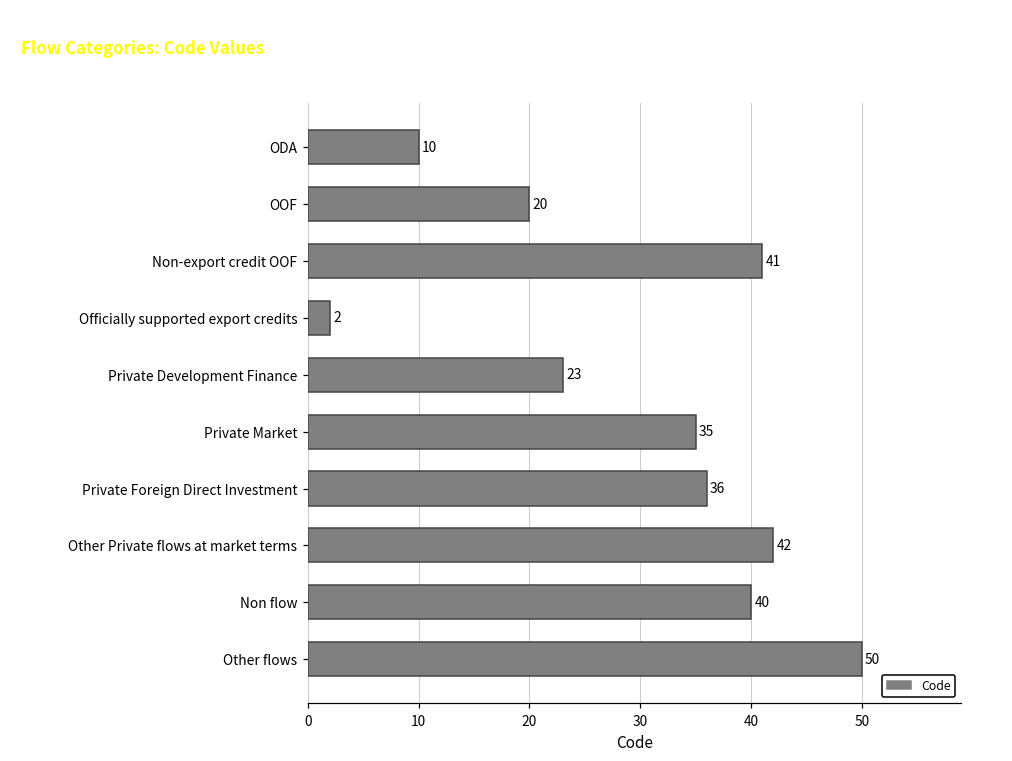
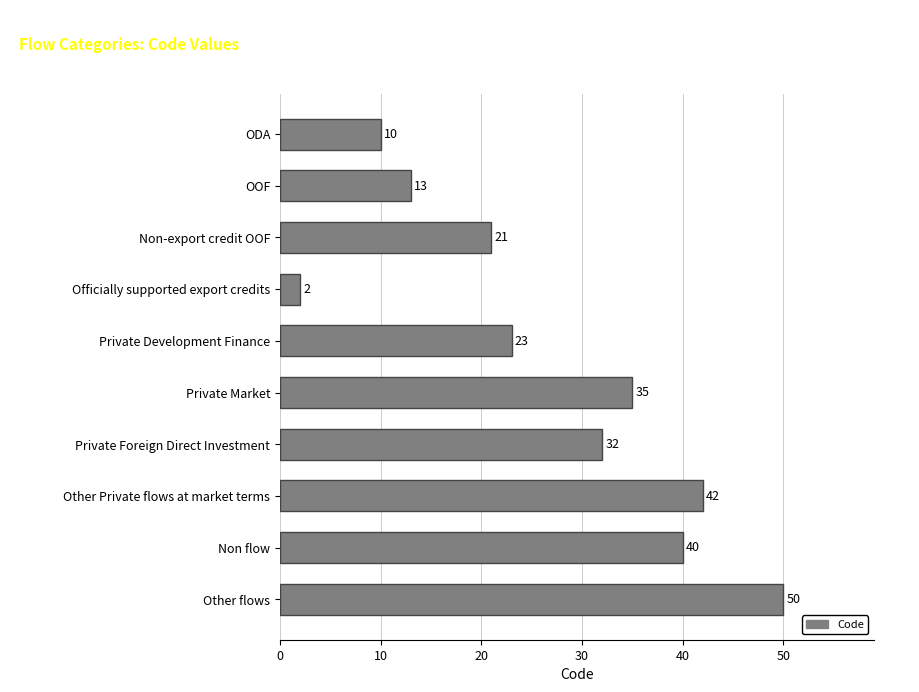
  {
    "ODA": 10,
-   "OOF": 20,
-   "Non-export credit OOF": 41,
+   "OOF": 13,
+   "Non-export credit OOF": 21,
    "Officially supported export credits": 2,
    "Private Development Finance": 23,
    "Private Market": 35,
-   "Private Foreign Direct Investment": 36,
+   "Private Foreign Direct Investment": 32,
    "Other Private flows at market terms": 42,
    "Non flow": 40,
    "Other flows": 50
  }
